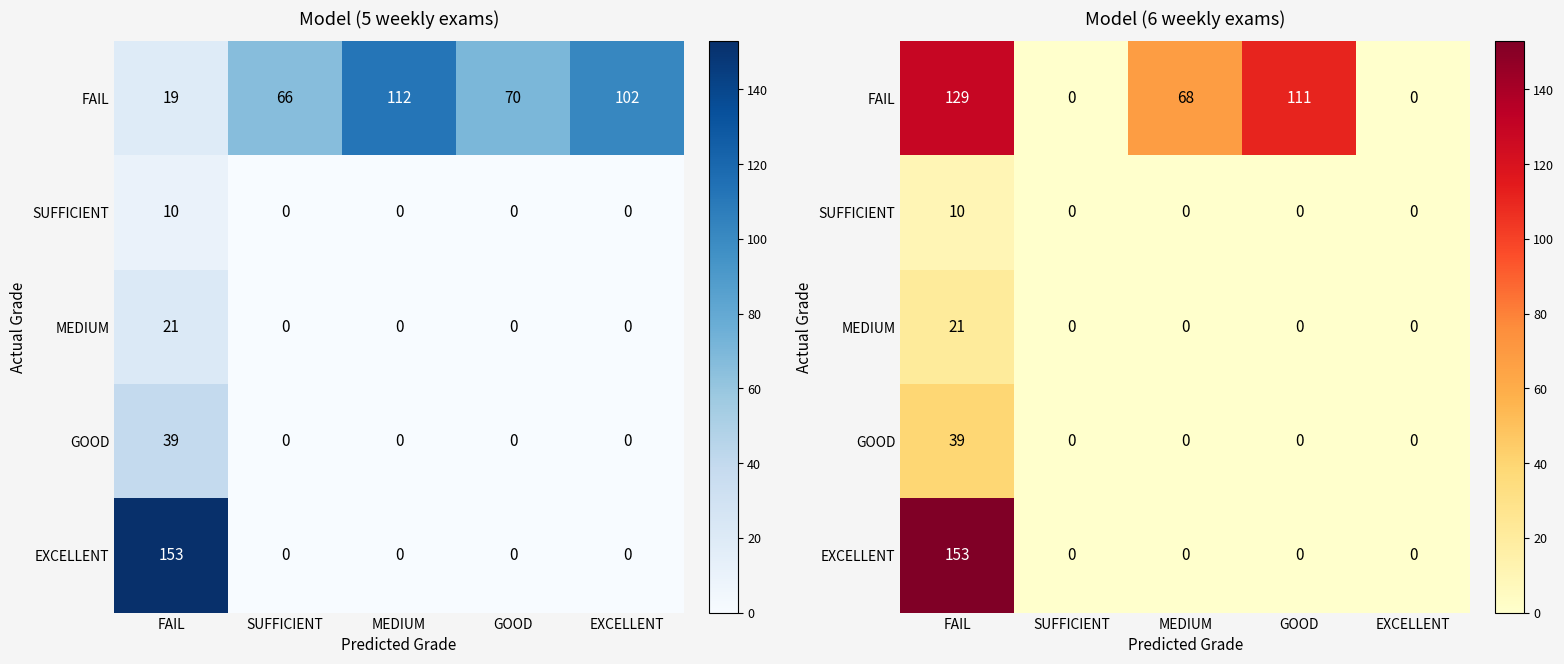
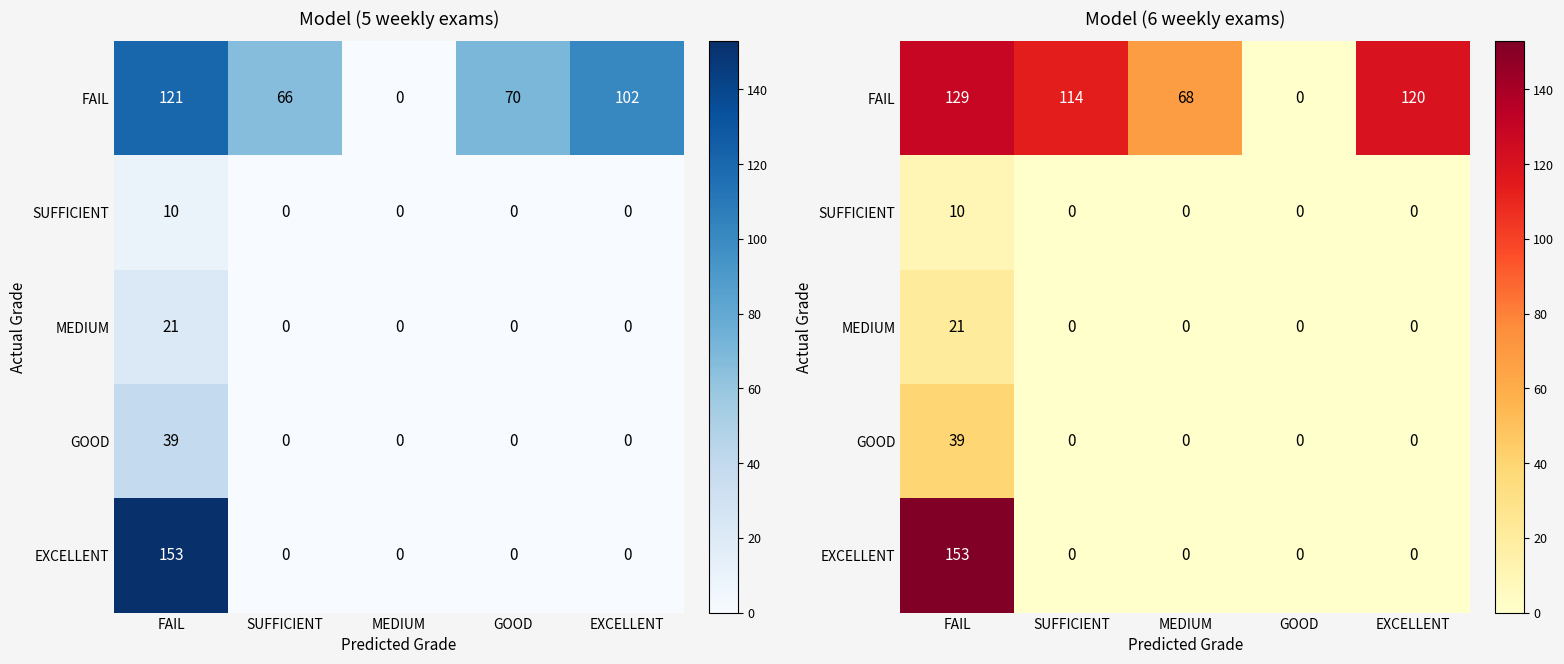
  {
    "Model (5 weekly exams)": {
      "FAIL": {
-       "FAIL": 19,
+       "FAIL": 121,
        "SUFFICIENT": 66,
-       "MEDIUM": 112,
+       "MEDIUM": 0,
        "GOOD": 70,
        "EXCELLENT": 102
      },
      "SUFFICIENT": {
        "FAIL": 10,
        "SUFFICIENT": 0,
        "MEDIUM": 0,
        "GOOD": 0,
        "EXCELLENT": 0
      },
      "MEDIUM": {
        "FAIL": 21,
        "SUFFICIENT": 0,
        "MEDIUM": 0,
        "GOOD": 0,
        "EXCELLENT": 0
      },
      "GOOD": {
        "FAIL": 39,
        "SUFFICIENT": 0,
        "MEDIUM": 0,
        "GOOD": 0,
        "EXCELLENT": 0
      },
      "EXCELLENT": {
        "FAIL": 153,
        "SUFFICIENT": 0,
        "MEDIUM": 0,
        "GOOD": 0,
        "EXCELLENT": 0
      }
    },
    "Model (6 weekly exams)": {
      "FAIL": {
        "FAIL": 129,
-       "SUFFICIENT": 0,
+       "SUFFICIENT": 114,
        "MEDIUM": 68,
-       "GOOD": 111,
-       "EXCELLENT": 0
+       "GOOD": 0,
+       "EXCELLENT": 120
      },
      "SUFFICIENT": {
        "FAIL": 10,
        "SUFFICIENT": 0,
        "MEDIUM": 0,
        "GOOD": 0,
        "EXCELLENT": 0
      },
      "MEDIUM": {
        "FAIL": 21,
        "SUFFICIENT": 0,
        "MEDIUM": 0,
        "GOOD": 0,
        "EXCELLENT": 0
      },
      "GOOD": {
        "FAIL": 39,
        "SUFFICIENT": 0,
        "MEDIUM": 0,
        "GOOD": 0,
        "EXCELLENT": 0
      },
      "EXCELLENT": {
        "FAIL": 153,
        "SUFFICIENT": 0,
        "MEDIUM": 0,
        "GOOD": 0,
        "EXCELLENT": 0
      }
    }
  }
